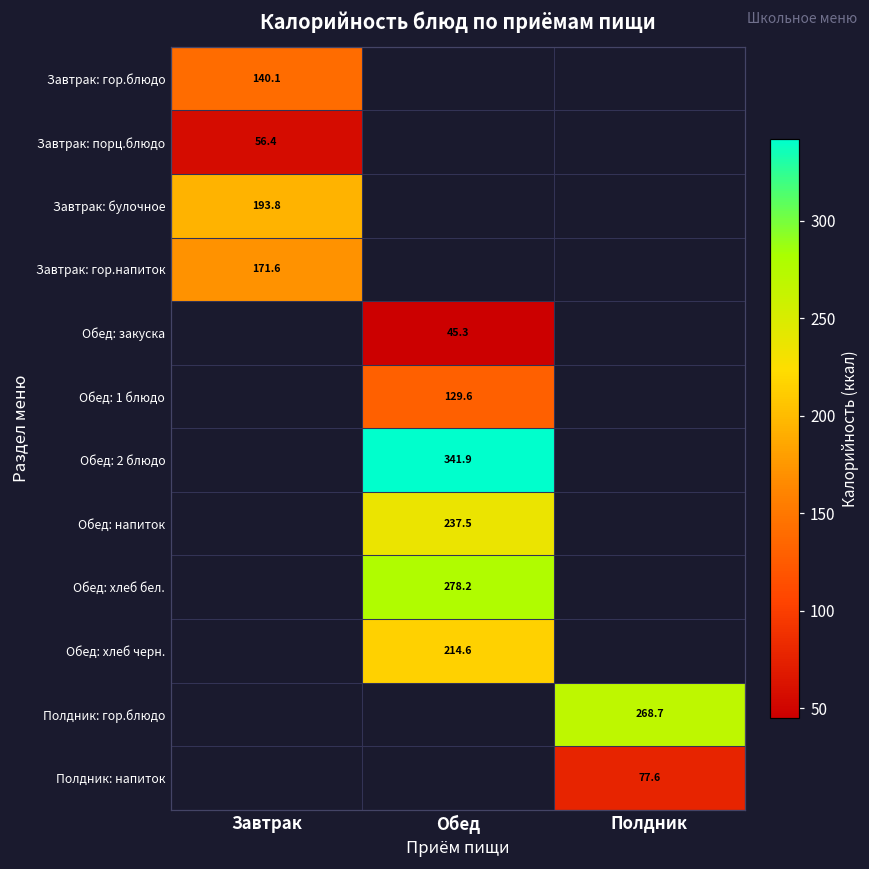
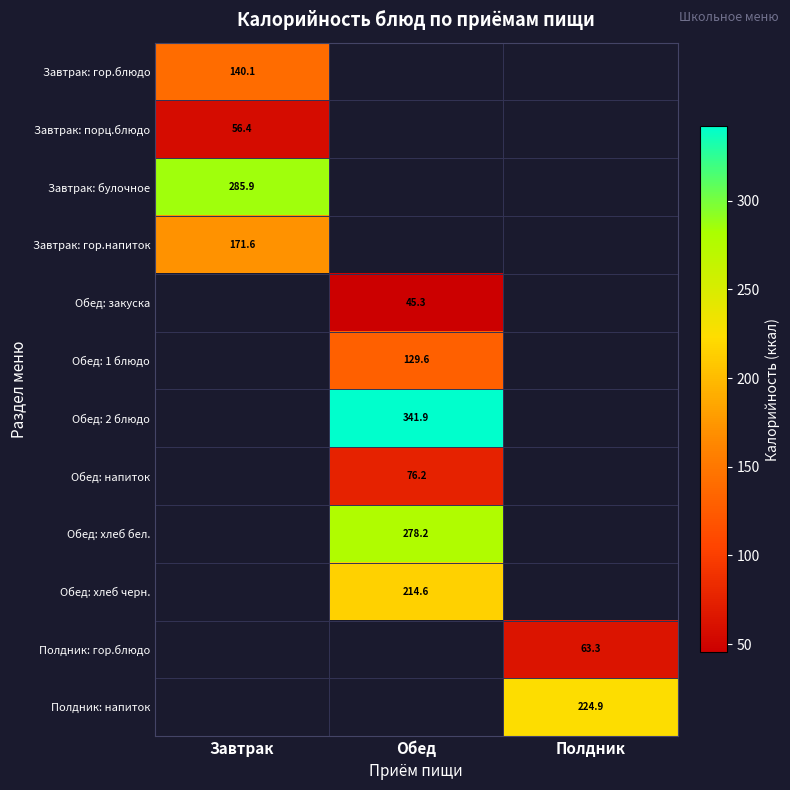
  {
    "Завтрак: гор.блюдо": {
      "Завтрак": 140.1
    },
    "Завтрак: порц.блюдо": {
      "Завтрак": 56.4
    },
    "Завтрак: булочное": {
-     "Завтрак": 193.8
+     "Завтрак": 285.9
    },
    "Завтрак: гор.напиток": {
      "Завтрак": 171.6
    },
    "Обед: закуска": {
      "Обед": 45.3
    },
    "Обед: 1 блюдо": {
      "Обед": 129.6
    },
    "Обед: 2 блюдо": {
      "Обед": 341.9
    },
    "Обед: напиток": {
-     "Обед": 237.5
+     "Обед": 76.2
    },
    "Обед: хлеб бел.": {
      "Обед": 278.2
    },
    "Обед: хлеб черн.": {
      "Обед": 214.6
    },
    "Полдник: гор.блюдо": {
-     "Полдник": 268.7
+     "Полдник": 63.3
    },
    "Полдник: напиток": {
-     "Полдник": 77.6
+     "Полдник": 224.9
    }
  }
